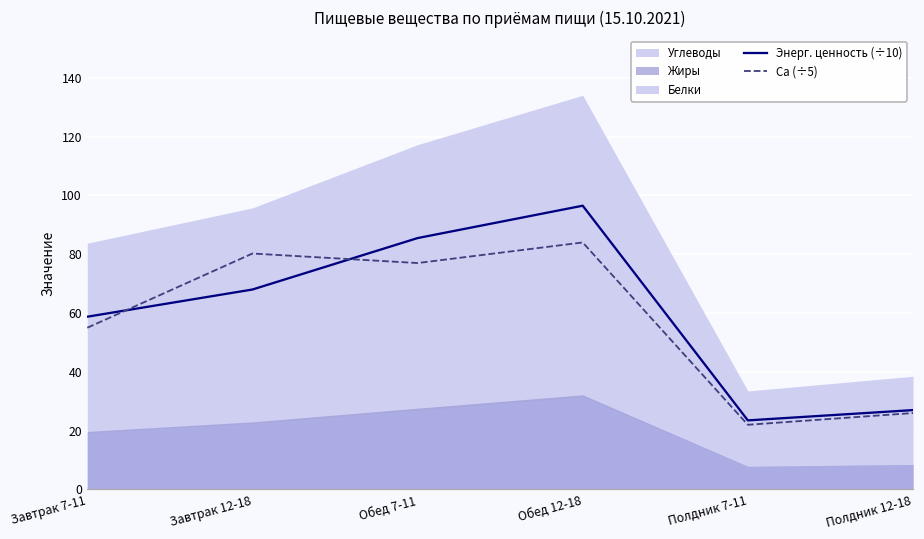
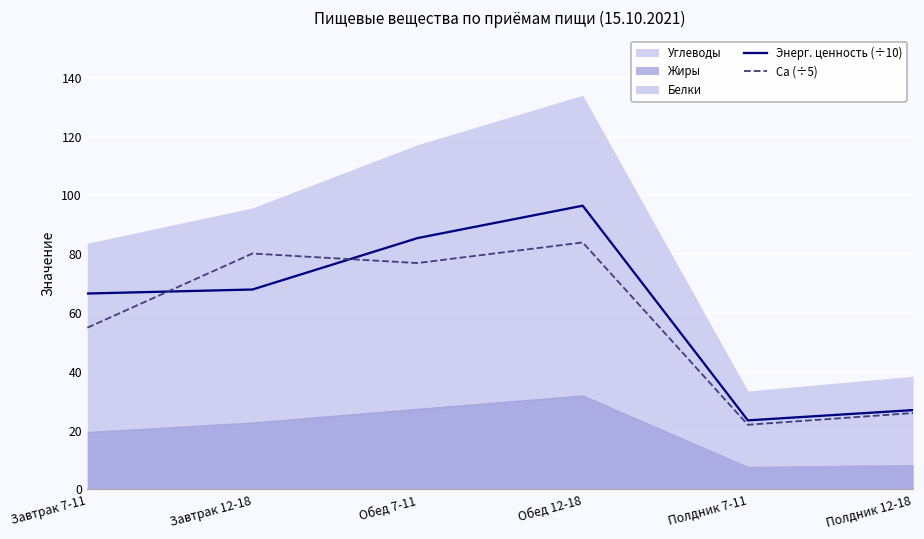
  {
    "Энерг. ценность (÷10)": {
-     "Завтрак 7-11": 59,
+     "Завтрак 7-11": 67,
      "Завтрак 12-18": 68,
      "Обед 7-11": 85,
      "Обед 12-18": 97,
      "Полдник 7-11": 24,
      "Полдник 12-18": 27
    },
    "Ca (÷5)": {
      "Завтрак 7-11": 55,
      "Завтрак 12-18": 80,
      "Обед 7-11": 77,
      "Обед 12-18": 84,
      "Полдник 7-11": 22,
      "Полдник 12-18": 26
    }
  }
